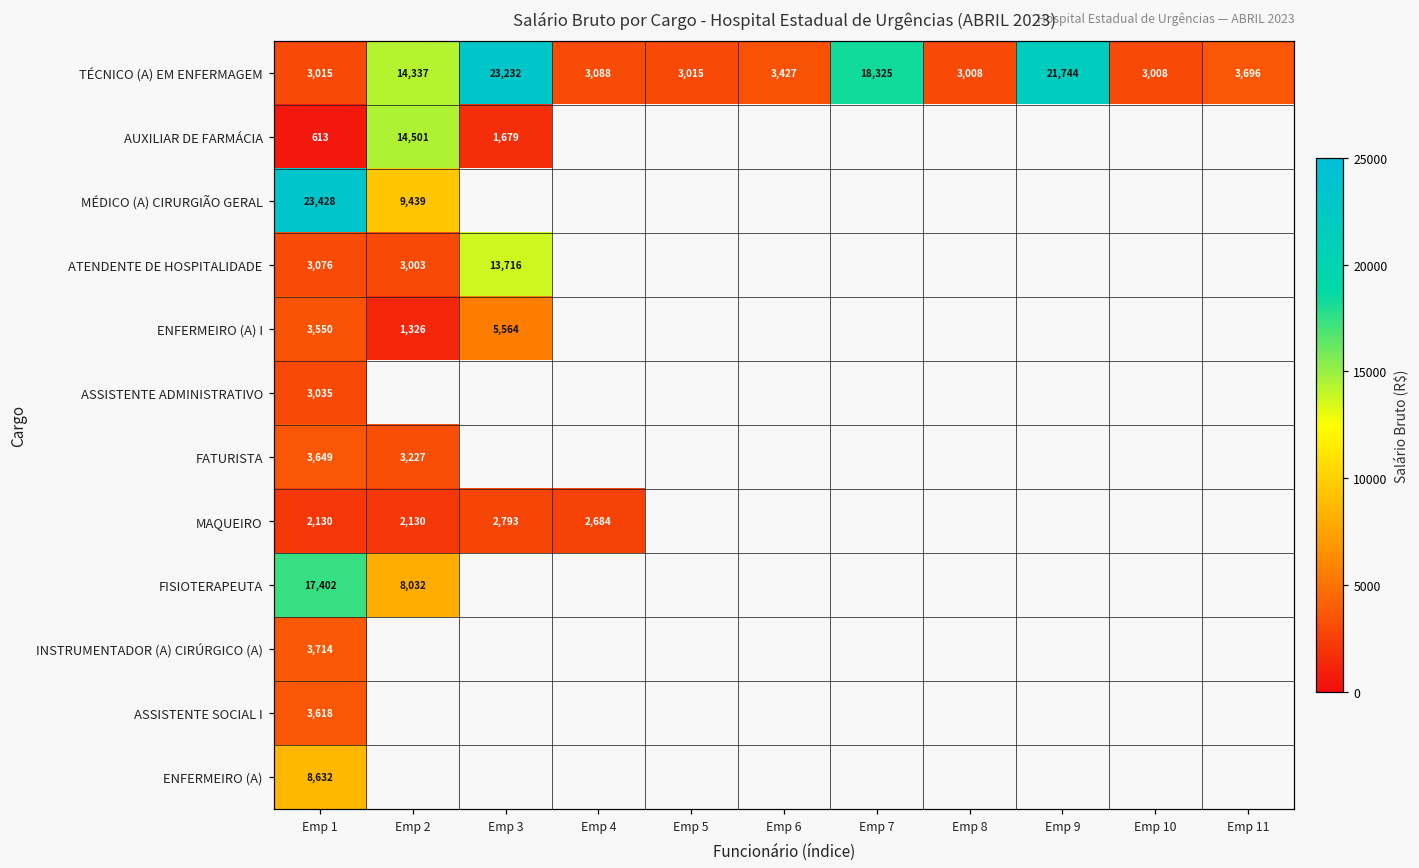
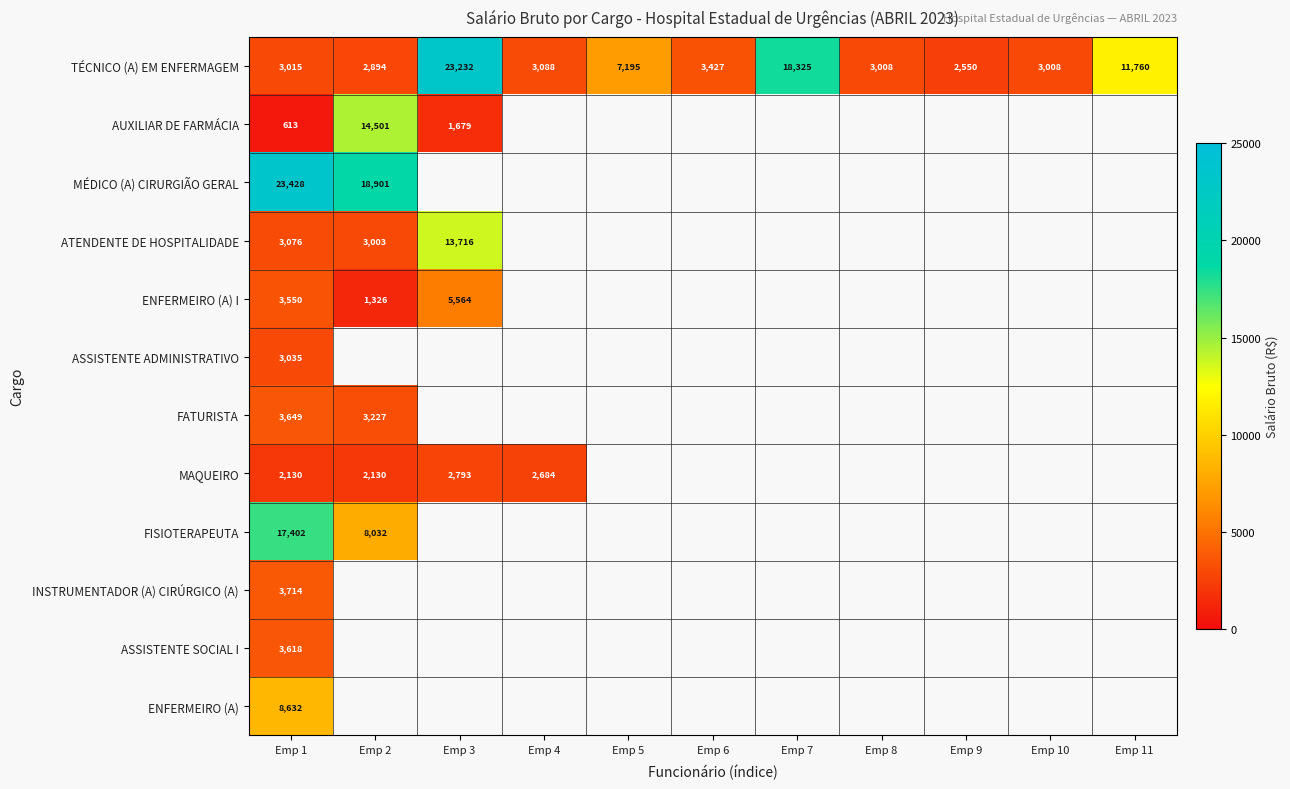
  {
    "TÉCNICO (A) EM ENFERMAGEM": {
      "Emp 1": "3,015",
-     "Emp 2": "14,337",
+     "Emp 2": "2,894",
      "Emp 3": "23,232",
      "Emp 4": "3,088",
-     "Emp 5": "3,015",
+     "Emp 5": "7,195",
      "Emp 6": "3,427",
      "Emp 7": "18,325",
      "Emp 8": "3,008",
-     "Emp 9": "21,744",
+     "Emp 9": "2,550",
      "Emp 10": "3,008",
-     "Emp 11": "3,696"
+     "Emp 11": "11,760"
    },
    "AUXILIAR DE FARMÁCIA": {
      "Emp 1": "613",
      "Emp 2": "14,501",
      "Emp 3": "1,679"
    },
    "MÉDICO (A) CIRURGIÃO GERAL": {
      "Emp 1": "23,428",
-     "Emp 2": "9,439"
+     "Emp 2": "18,901"
    },
    "ATENDENTE DE HOSPITALIDADE": {
      "Emp 1": "3,076",
      "Emp 2": "3,003",
      "Emp 3": "13,716"
    },
    "ENFERMEIRO (A) I": {
      "Emp 1": "3,550",
      "Emp 2": "1,326",
      "Emp 3": "5,564"
    },
    "ASSISTENTE ADMINISTRATIVO": {
      "Emp 1": "3,035"
    },
    "FATURISTA": {
      "Emp 1": "3,649",
      "Emp 2": "3,227"
    },
    "MAQUEIRO": {
      "Emp 1": "2,130",
      "Emp 2": "2,130",
      "Emp 3": "2,793",
      "Emp 4": "2,684"
    },
    "FISIOTERAPEUTA": {
      "Emp 1": "17,402",
      "Emp 2": "8,032"
    },
    "INSTRUMENTADOR (A) CIRÚRGICO (A)": {
      "Emp 1": "3,714"
    },
    "ASSISTENTE SOCIAL I": {
      "Emp 1": "3,618"
    },
    "ENFERMEIRO (A)": {
      "Emp 1": "8,632"
    }
  }
